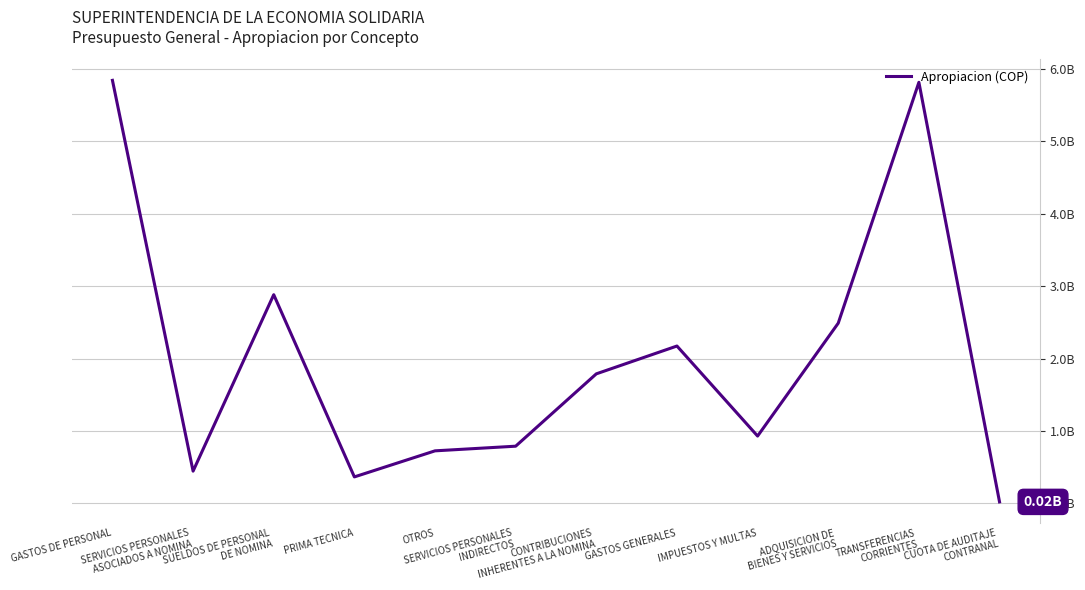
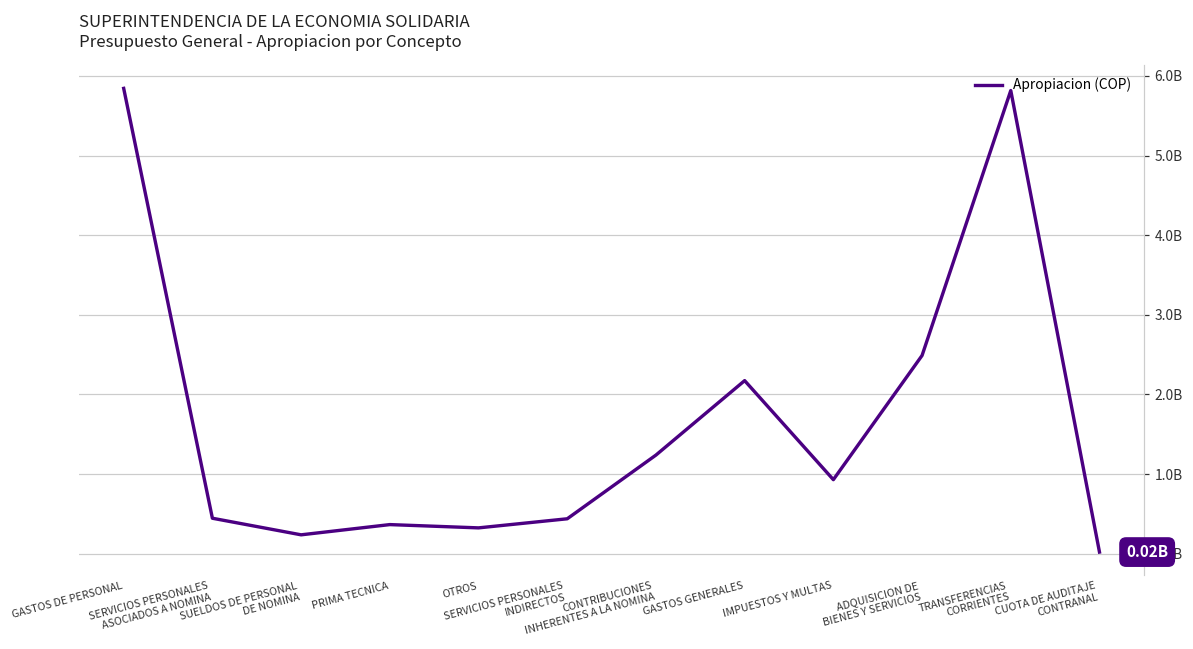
  {
    "GASTOS DE PERSONAL": 5800000000,
    "SERVICIOS PERSONALES ASOCIADOS A NOMINA": 400000000,
-   "SUELDOS DE PERSONAL DE NOMINA": 2900000000,
+   "SUELDOS DE PERSONAL DE NOMINA": 200000000,
    "PRIMA TECNICA": 400000000,
-   "OTROS": 700000000,
-   "SERVICIOS PERSONALES INDIRECTOS": 800000000,
-   "CONTRIBUCIONES INHERENTES A LA NOMINA": 1800000000,
+   "OTROS": 300000000,
+   "SERVICIOS PERSONALES INDIRECTOS": 400000000,
+   "CONTRIBUCIONES INHERENTES A LA NOMINA": 1200000000,
    "GASTOS GENERALES": 2200000000,
    "IMPUESTOS Y MULTAS": 900000000,
    "ADQUISICION DE BIENES Y SERVICIOS": 2500000000,
    "TRANSFERENCIAS CORRIENTES": 5800000000
  }
